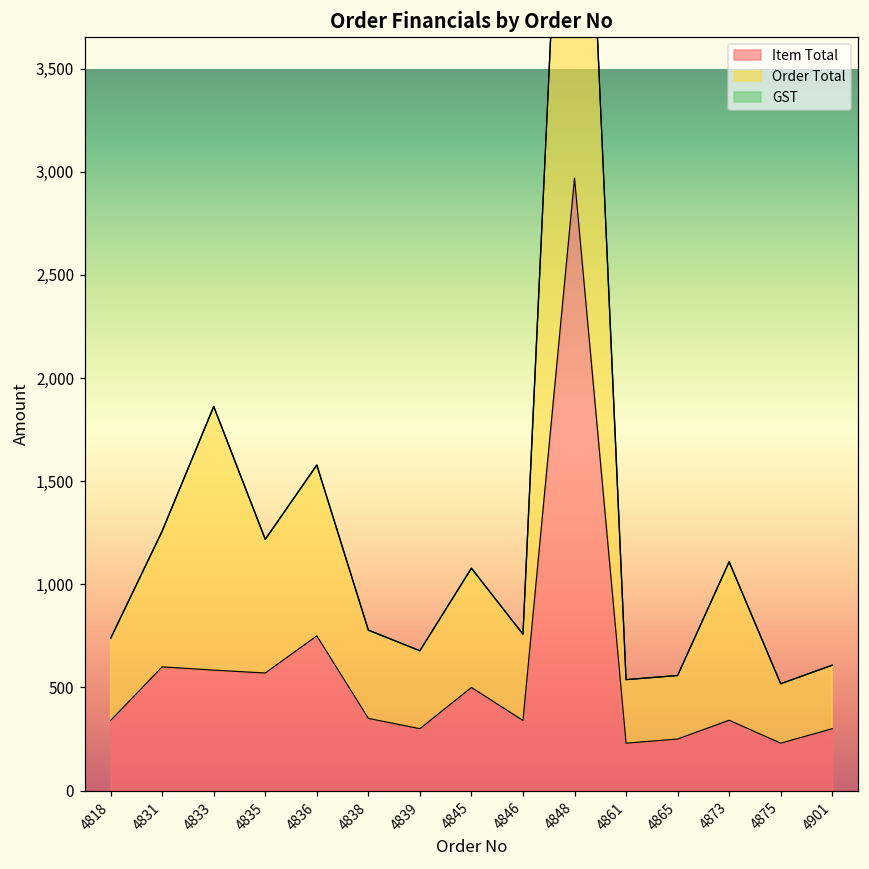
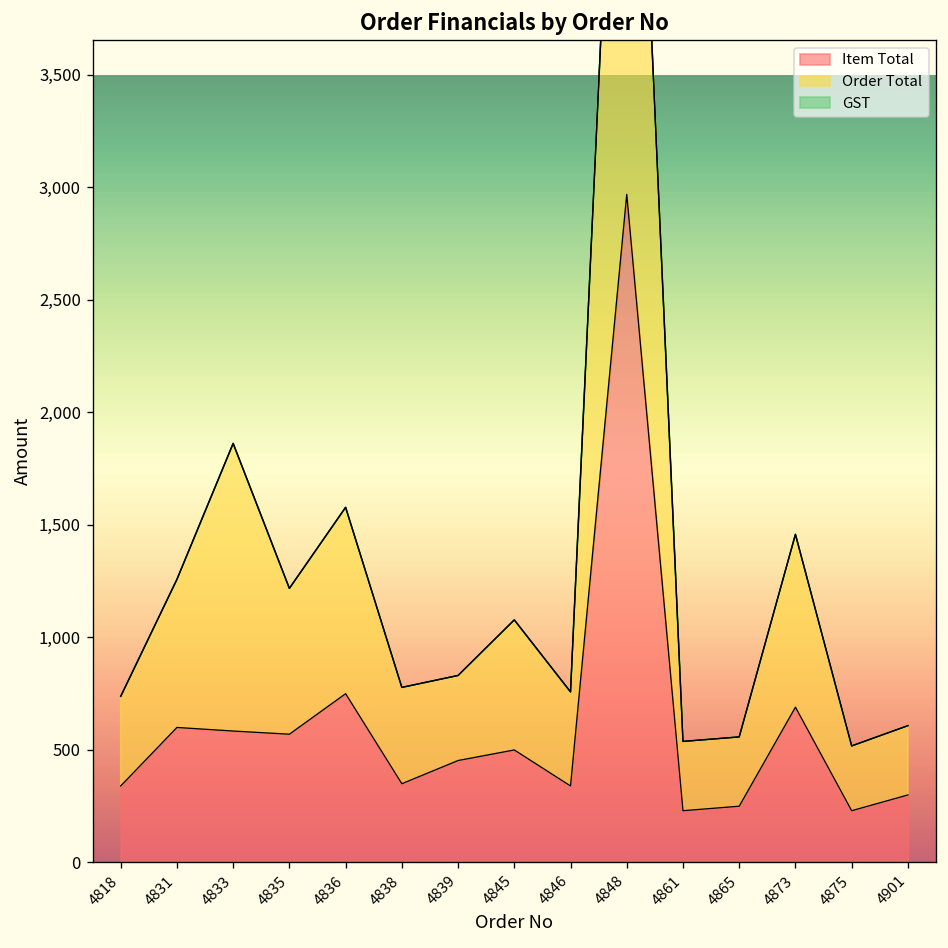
  {
    "Item Total": {
      "4818": "340",
      "4831": "600",
      "4833": "580",
      "4835": "570",
      "4836": "750",
      "4838": "350",
-     "4839": "300",
+     "4839": "450",
      "4845": "500",
      "4846": "340",
      "4848": "2,970",
      "4861": "230",
      "4865": "250",
-     "4873": "340",
+     "4873": "690",
      "4875": "230",
      "4901": "300"
    }
  }
